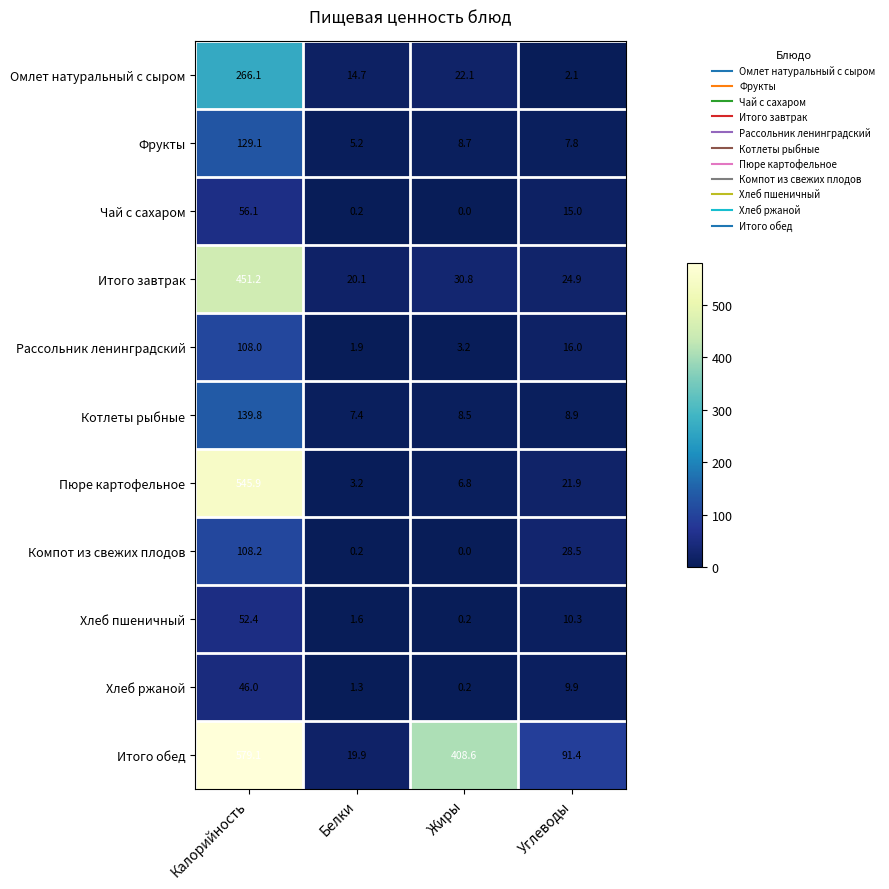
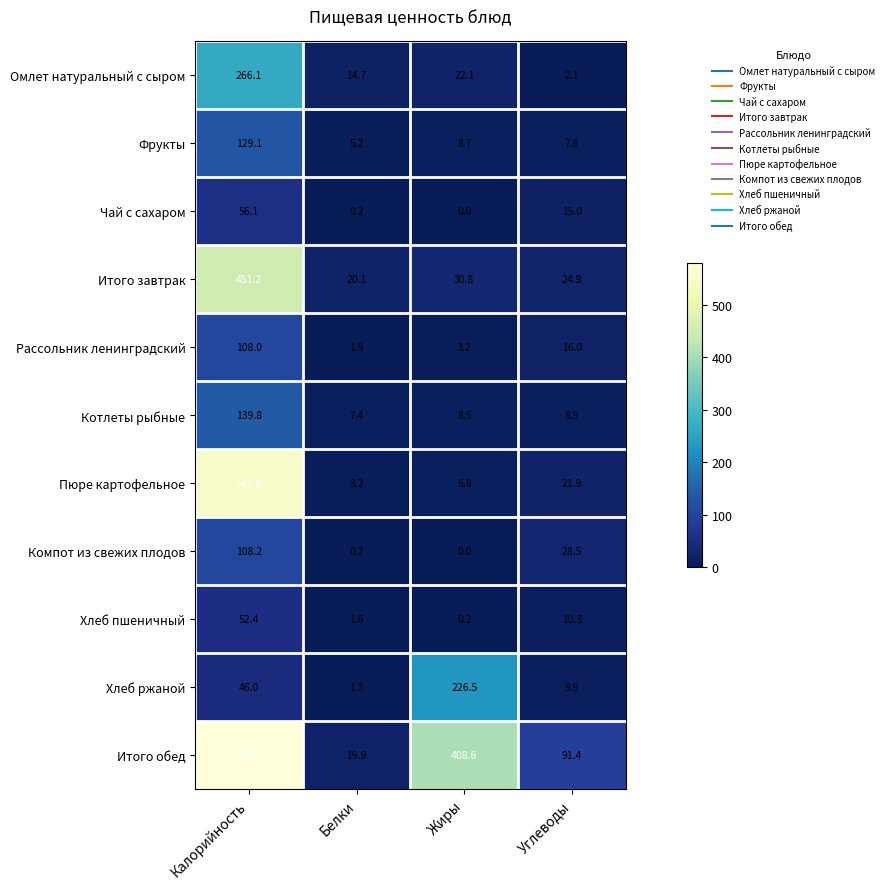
  {
    "Омлет натуральный с сыром": {
      "Калорийность": 266.1,
      "Белки": 14.7,
      "Жиры": 22.1,
      "Углеводы": 2.1
    },
    "Фрукты": {
      "Калорийность": 129.1,
      "Белки": 5.2,
      "Жиры": 8.7,
      "Углеводы": 7.8
    },
    "Чай с сахаром": {
      "Калорийность": 56.1,
      "Белки": 0.2,
      "Жиры": 0.0,
      "Углеводы": 15.0
    },
    "Итого завтрак": {
      "Калорийность": 451.2,
      "Белки": 20.1,
      "Жиры": 30.8,
      "Углеводы": 24.9
    },
    "Рассольник ленинградский": {
      "Калорийность": 108.0,
      "Белки": 1.9,
      "Жиры": 3.2,
      "Углеводы": 16.0
    },
    "Котлеты рыбные": {
      "Калорийность": 139.8,
      "Белки": 7.4,
      "Жиры": 8.5,
      "Углеводы": 8.9
    },
    "Пюре картофельное": {
      "Калорийность": 545.9,
      "Белки": 3.2,
      "Жиры": 6.8,
      "Углеводы": 21.9
    },
    "Компот из свежих плодов": {
      "Калорийность": 108.2,
      "Белки": 0.2,
      "Жиры": 0.0,
      "Углеводы": 28.5
    },
    "Хлеб пшеничный": {
      "Калорийность": 52.4,
      "Белки": 1.6,
      "Жиры": 0.2,
      "Углеводы": 10.3
    },
    "Хлеб ржаной": {
      "Калорийность": 46.0,
      "Белки": 1.3,
-     "Жиры": 0.2,
+     "Жиры": 226.5,
      "Углеводы": 9.9
    },
    "Итого обед": {
      "Белки": 19.9,
      "Жиры": 408.6,
      "Углеводы": 91.4
    }
  }
